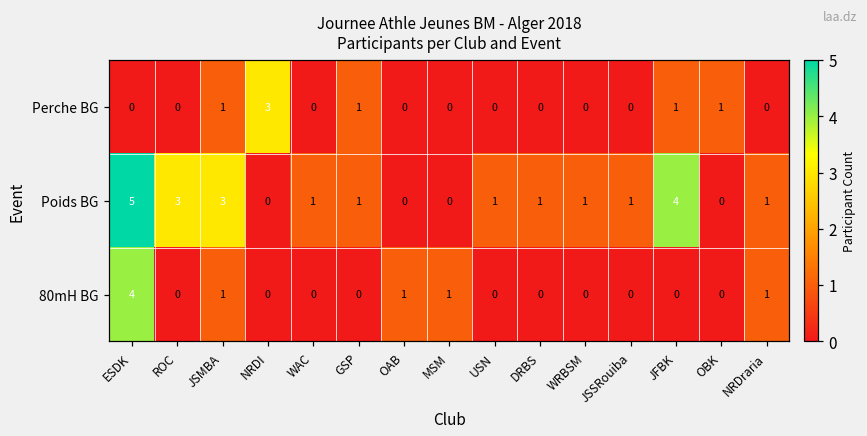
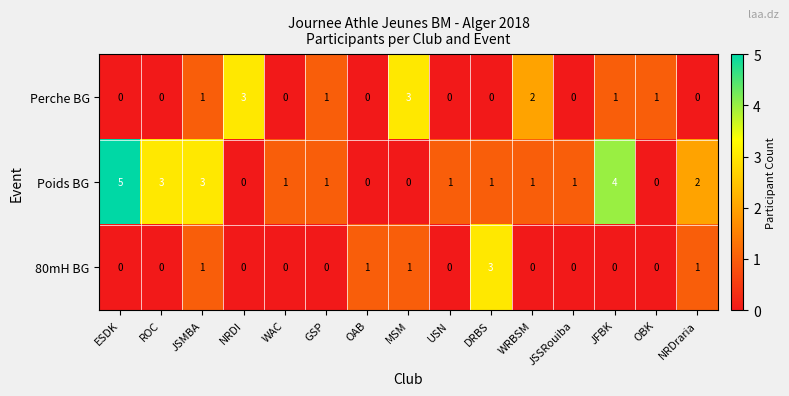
  {
    "Perche BG": {
      "ESDK": 0,
      "ROC": 0,
      "JSMBA": 1,
      "NRDI": 3,
      "WAC": 0,
      "GSP": 1,
      "OAB": 0,
-     "MSM": 0,
+     "MSM": 3,
      "USN": 0,
      "DRBS": 0,
-     "WRBSM": 0,
+     "WRBSM": 2,
      "JSSRouiba": 0,
      "JFBK": 1,
      "OBK": 1,
      "NRDraria": 0
    },
    "Poids BG": {
      "ESDK": 5,
      "ROC": 3,
      "JSMBA": 3,
      "NRDI": 0,
      "WAC": 1,
      "GSP": 1,
      "OAB": 0,
      "MSM": 0,
      "USN": 1,
      "DRBS": 1,
      "WRBSM": 1,
      "JSSRouiba": 1,
      "JFBK": 4,
      "OBK": 0,
-     "NRDraria": 1
+     "NRDraria": 2
    },
    "80mH BG": {
-     "ESDK": 4,
+     "ESDK": 0,
      "ROC": 0,
      "JSMBA": 1,
      "NRDI": 0,
      "WAC": 0,
      "GSP": 0,
      "OAB": 1,
      "MSM": 1,
      "USN": 0,
-     "DRBS": 0,
+     "DRBS": 3,
      "WRBSM": 0,
      "JSSRouiba": 0,
      "JFBK": 0,
      "OBK": 0,
      "NRDraria": 1
    }
  }
